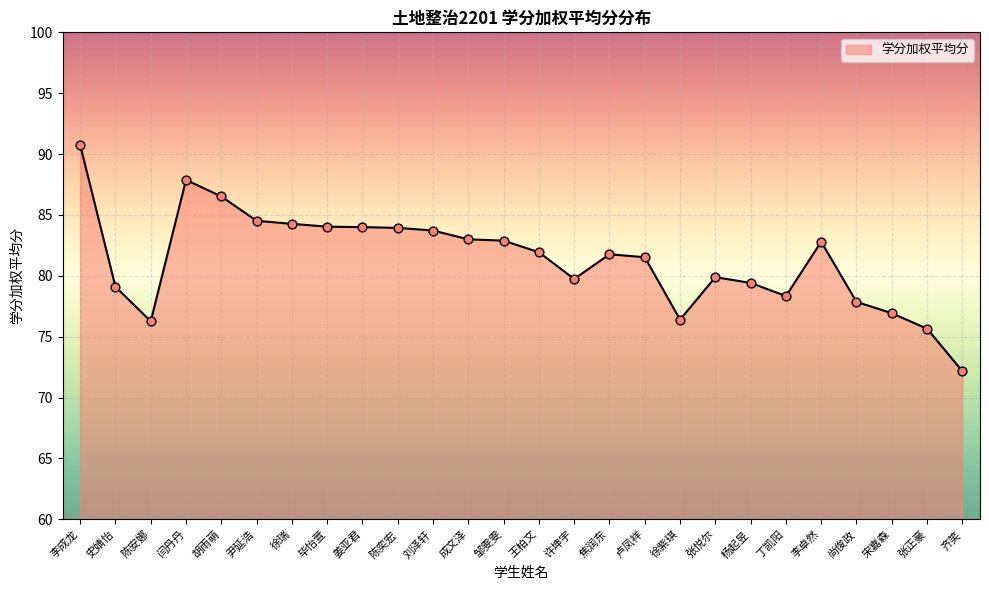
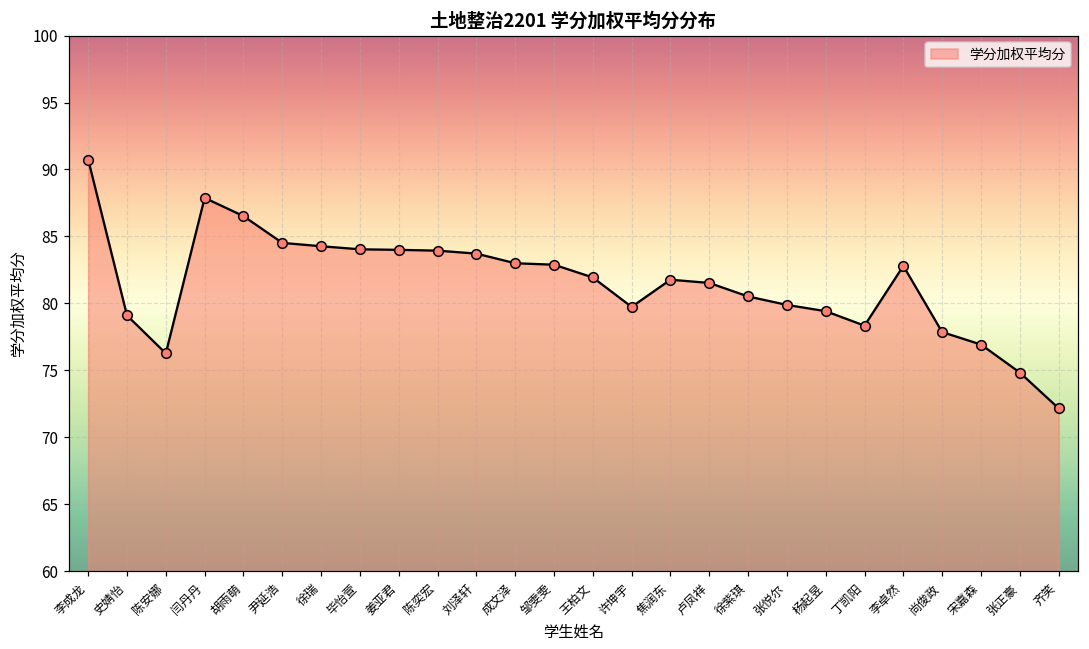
  {
    "李成龙": 90.7,
    "史婧怡": 79.1,
    "陈安娜": 76.3,
    "闫丹丹": 87.9,
    "胡雨萌": 86.5,
    "尹延浩": 84.5,
    "徐瑞": 84.3,
    "毕怡萱": 84.0,
    "姜亚君": 84.0,
    "陈奕宏": 83.9,
    "刘泽轩": 83.7,
    "成文泽": 83.0,
    "邹雯雯": 82.9,
    "王柏文": 81.9,
    "许坤宇": 79.7,
    "焦润东": 81.8,
    "卢凤祥": 81.5,
-   "徐紫琪": 76.4,
+   "徐紫琪": 80.5,
    "张悦尔": 79.9,
    "杨起昱": 79.4,
    "丁凯阳": 78.3,
    "李卓然": 82.8,
    "尚俊政": 77.9,
    "宋嘉森": 76.9,
-   "张正豪": 75.7,
+   "张正豪": 74.8,
    "齐笑": 72.2
  }
